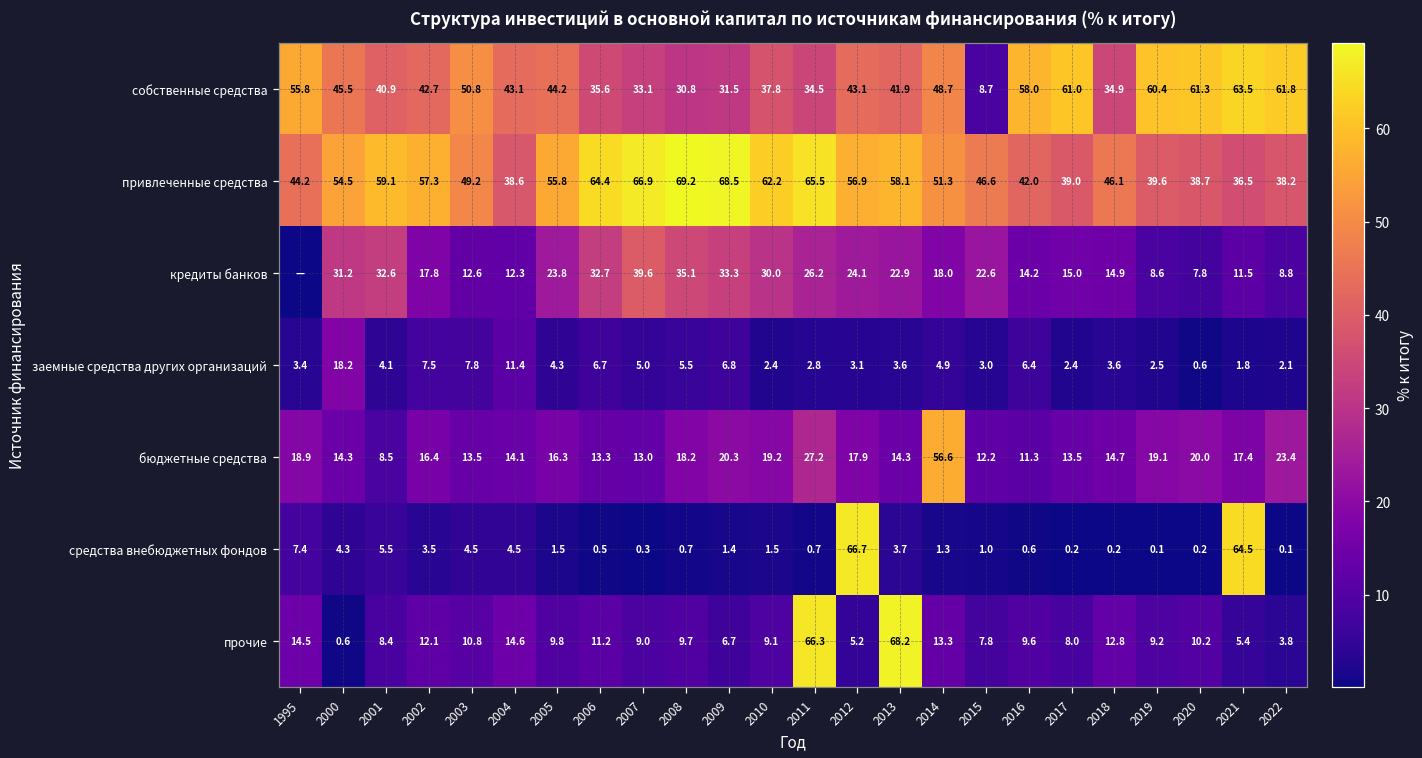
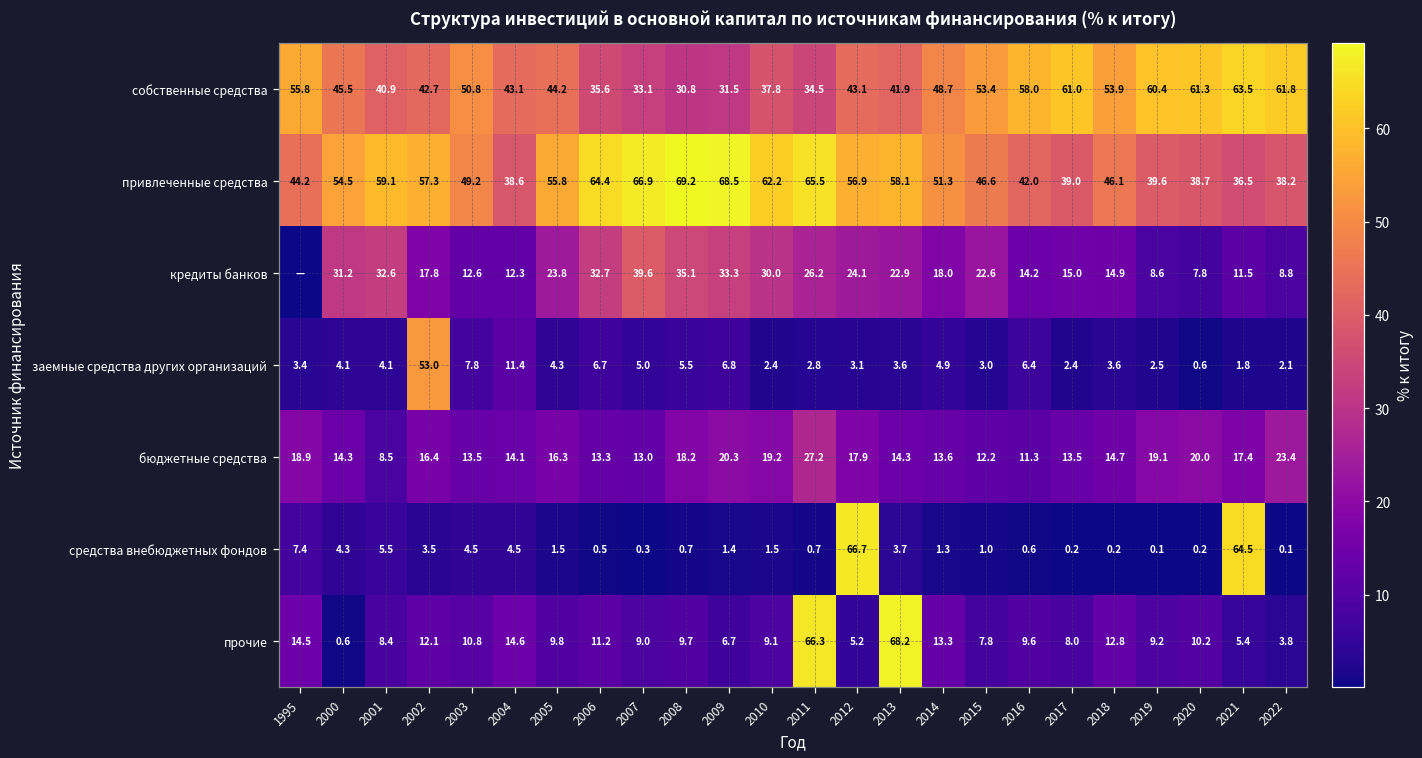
  {
    "собственные средства": {
      "1995": 55.8,
      "2000": 45.5,
      "2001": 40.9,
      "2002": 42.7,
      "2003": 50.8,
      "2004": 43.1,
      "2005": 44.2,
      "2006": 35.6,
      "2007": 33.1,
      "2008": 30.8,
      "2009": 31.5,
      "2010": 37.8,
      "2011": 34.5,
      "2012": 43.1,
      "2013": 41.9,
      "2014": 48.7,
-     "2015": 8.7,
+     "2015": 53.4,
      "2016": 58.0,
      "2017": 61.0,
-     "2018": 34.9,
+     "2018": 53.9,
      "2019": 60.4,
      "2020": 61.3,
      "2021": 63.5,
      "2022": 61.8
    },
    "привлеченные средства": {
      "1995": 44.2,
      "2000": 54.5,
      "2001": 59.1,
      "2002": 57.3,
      "2003": 49.2,
      "2004": 38.6,
      "2005": 55.8,
      "2006": 64.4,
      "2007": 66.9,
      "2008": 69.2,
      "2009": 68.5,
      "2010": 62.2,
      "2011": 65.5,
      "2012": 56.9,
      "2013": 58.1,
      "2014": 51.3,
      "2015": 46.6,
      "2016": 42.0,
      "2017": 39.0,
      "2018": 46.1,
      "2019": 39.6,
      "2020": 38.7,
      "2021": 36.5,
      "2022": 38.2
    },
    "кредиты банков": {
      "2000": 31.2,
      "2001": 32.6,
      "2002": 17.8,
      "2003": 12.6,
      "2004": 12.3,
      "2005": 23.8,
      "2006": 32.7,
      "2007": 39.6,
      "2008": 35.1,
      "2009": 33.3,
      "2010": 30.0,
      "2011": 26.2,
      "2012": 24.1,
      "2013": 22.9,
      "2014": 18.0,
      "2015": 22.6,
      "2016": 14.2,
      "2017": 15.0,
      "2018": 14.9,
      "2019": 8.6,
      "2020": 7.8,
      "2021": 11.5,
      "2022": 8.8
    },
    "заемные средства других организаций": {
      "1995": 3.4,
-     "2000": 18.2,
+     "2000": 4.1,
      "2001": 4.1,
-     "2002": 7.5,
+     "2002": 53.0,
      "2003": 7.8,
      "2004": 11.4,
      "2005": 4.3,
      "2006": 6.7,
      "2007": 5.0,
      "2008": 5.5,
      "2009": 6.8,
      "2010": 2.4,
      "2011": 2.8,
      "2012": 3.1,
      "2013": 3.6,
      "2014": 4.9,
      "2015": 3.0,
      "2016": 6.4,
      "2017": 2.4,
      "2018": 3.6,
      "2019": 2.5,
      "2020": 0.6,
      "2021": 1.8,
      "2022": 2.1
    },
    "бюджетные средства": {
      "1995": 18.9,
      "2000": 14.3,
      "2001": 8.5,
      "2002": 16.4,
      "2003": 13.5,
      "2004": 14.1,
      "2005": 16.3,
      "2006": 13.3,
      "2007": 13.0,
      "2008": 18.2,
      "2009": 20.3,
      "2010": 19.2,
      "2011": 27.2,
      "2012": 17.9,
      "2013": 14.3,
-     "2014": 56.6,
+     "2014": 13.6,
      "2015": 12.2,
      "2016": 11.3,
      "2017": 13.5,
      "2018": 14.7,
      "2019": 19.1,
      "2020": 20.0,
      "2021": 17.4,
      "2022": 23.4
    },
    "средства внебюджетных фондов": {
      "1995": 7.4,
      "2000": 4.3,
      "2001": 5.5,
      "2002": 3.5,
      "2003": 4.5,
      "2004": 4.5,
      "2005": 1.5,
      "2006": 0.5,
      "2007": 0.3,
      "2008": 0.7,
      "2009": 1.4,
      "2010": 1.5,
      "2011": 0.7,
      "2012": 66.7,
      "2013": 3.7,
      "2014": 1.3,
      "2015": 1.0,
      "2016": 0.6,
      "2017": 0.2,
      "2018": 0.2,
      "2019": 0.1,
      "2020": 0.2,
      "2021": 64.5,
      "2022": 0.1
    },
    "прочие": {
      "1995": 14.5,
      "2000": 0.6,
      "2001": 8.4,
      "2002": 12.1,
      "2003": 10.8,
      "2004": 14.6,
      "2005": 9.8,
      "2006": 11.2,
      "2007": 9.0,
      "2008": 9.7,
      "2009": 6.7,
      "2010": 9.1,
      "2011": 66.3,
      "2012": 5.2,
      "2013": 68.2,
      "2014": 13.3,
      "2015": 7.8,
      "2016": 9.6,
      "2017": 8.0,
      "2018": 12.8,
      "2019": 9.2,
      "2020": 10.2,
      "2021": 5.4,
      "2022": 3.8
    }
  }
